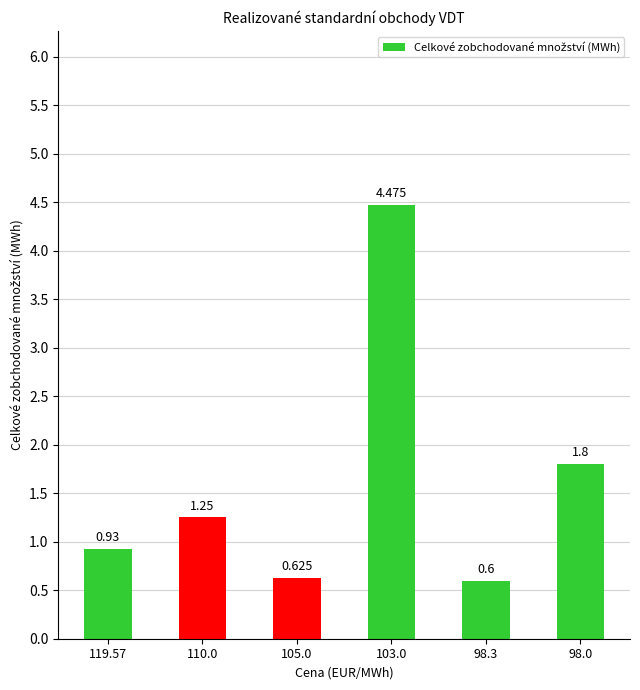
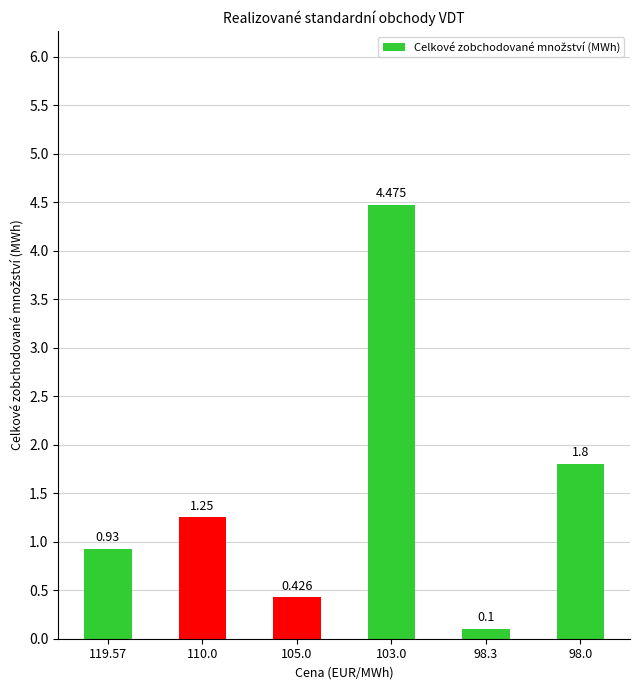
  {
    "119.57": 0.93,
    "110.0": 1.25,
-   "105.0": 0.625,
+   "105.0": 0.426,
    "103.0": 4.475,
-   "98.3": 0.6,
+   "98.3": 0.1,
    "98.0": 1.8
  }
